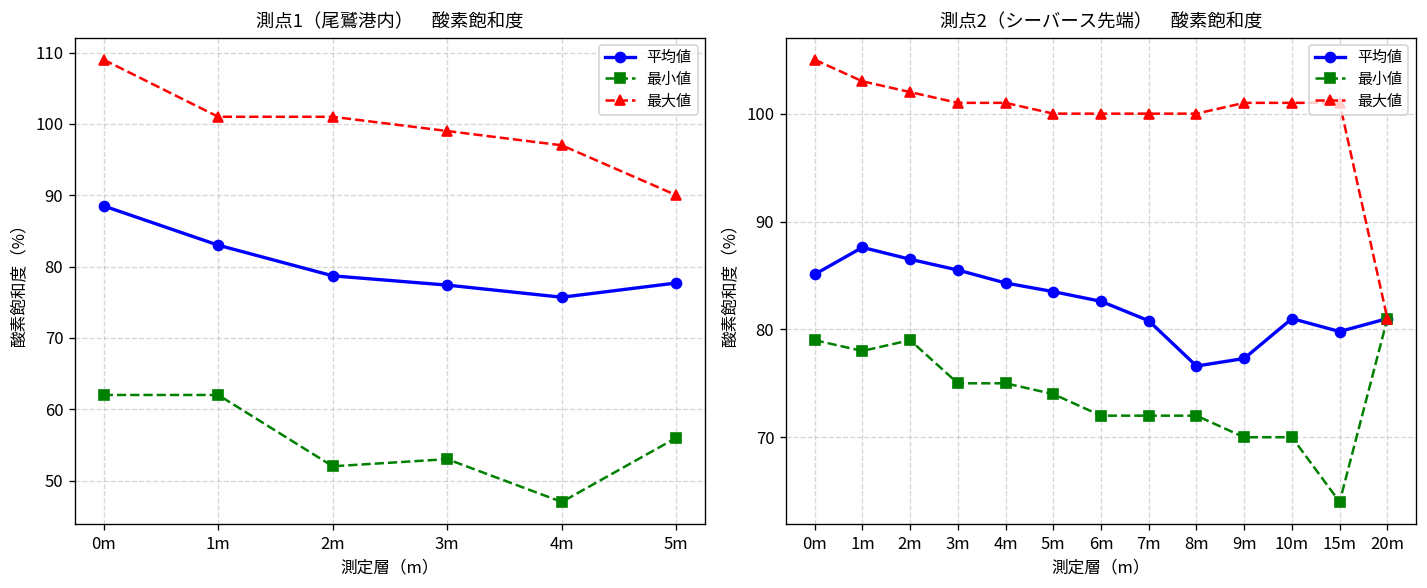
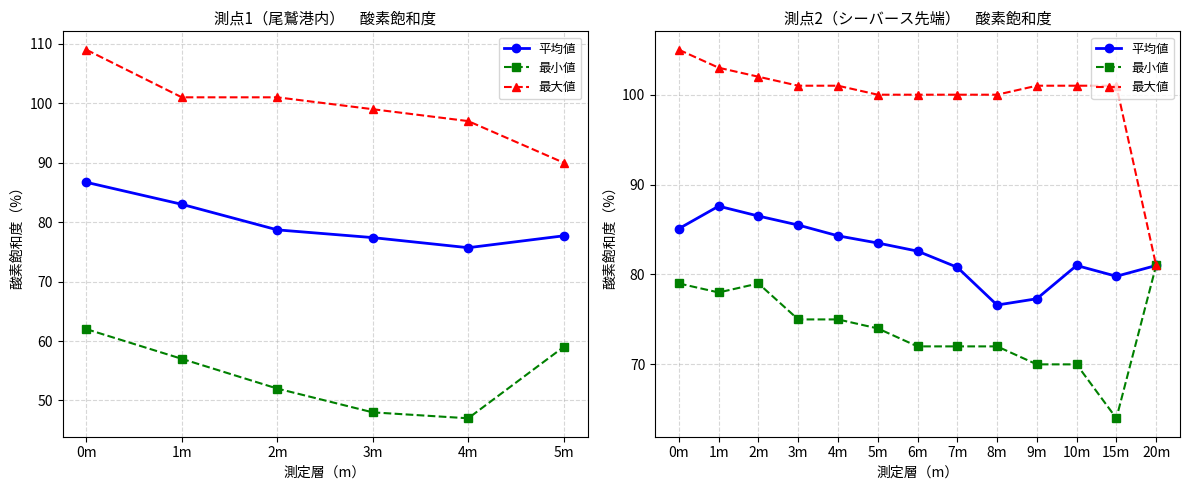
  {
    "測点1（尾鷲港内） 酸素飽和度": {
      "平均値": {
-       "0m": 89,
+       "0m": 87,
        "1m": 83,
        "2m": 79,
        "3m": 77,
        "4m": 76,
        "5m": 78
      },
      "最小値": {
        "0m": 62,
-       "1m": 62,
+       "1m": 57,
        "2m": 52,
-       "3m": 53,
+       "3m": 48,
        "4m": 47,
-       "5m": 56
+       "5m": 59
      },
      "最大値": {
        "0m": 109,
        "1m": 101,
        "2m": 101,
        "3m": 99,
        "4m": 97,
        "5m": 90
      }
    },
    "測点2（シーバース先端） 酸素飽和度": {
      "平均値": {
        "0m": 85,
        "1m": 88,
        "2m": 87,
        "3m": 86,
        "4m": 84,
        "5m": 84,
        "6m": 83,
        "7m": 81,
        "8m": 77,
        "9m": 77,
        "10m": 81,
        "15m": 80
      },
      "最小値": {
        "0m": 79,
        "1m": 78,
        "2m": 79,
        "3m": 75,
        "4m": 75,
        "5m": 74,
        "6m": 72,
        "7m": 72,
        "8m": 72,
        "9m": 70,
        "10m": 70,
        "15m": 64
      },
      "最大値": {
        "0m": 105,
        "1m": 103,
        "2m": 102,
        "3m": 101,
        "4m": 101,
        "5m": 100,
        "6m": 100,
        "7m": 100,
        "8m": 100,
        "9m": 101,
        "10m": 101
      }
    }
  }
